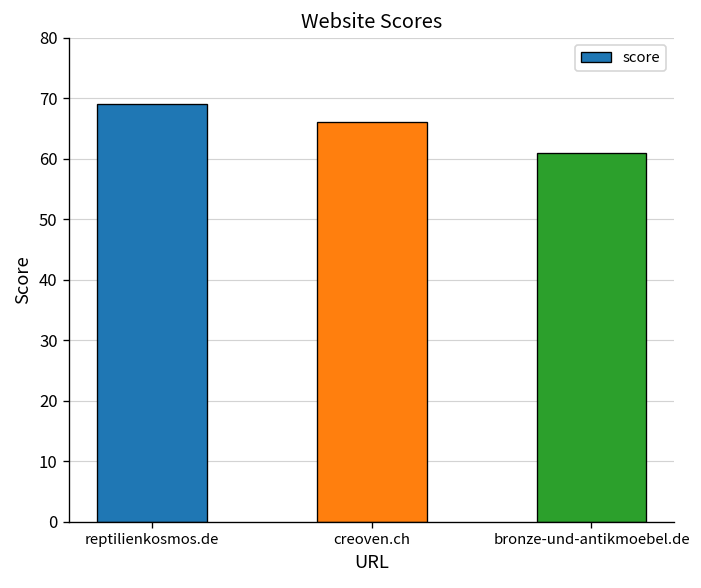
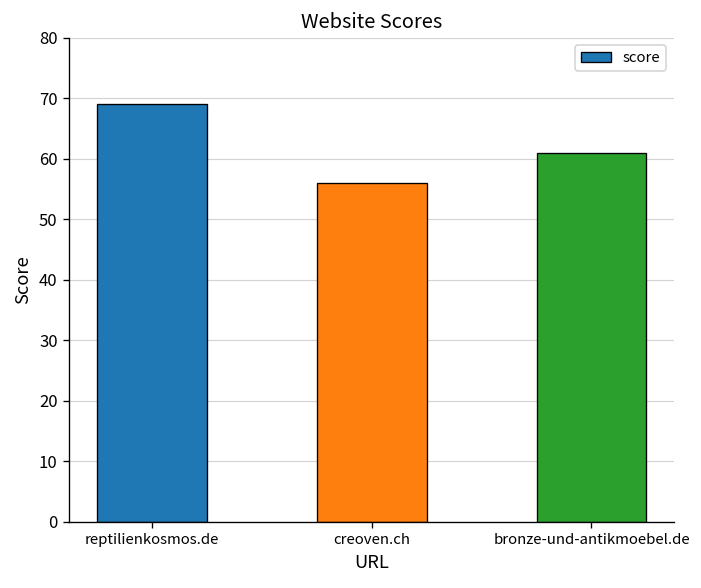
  {
    "reptilienkosmos.de": 69,
-   "creoven.ch": 66,
+   "creoven.ch": 56,
    "bronze-und-antikmoebel.de": 61
  }
